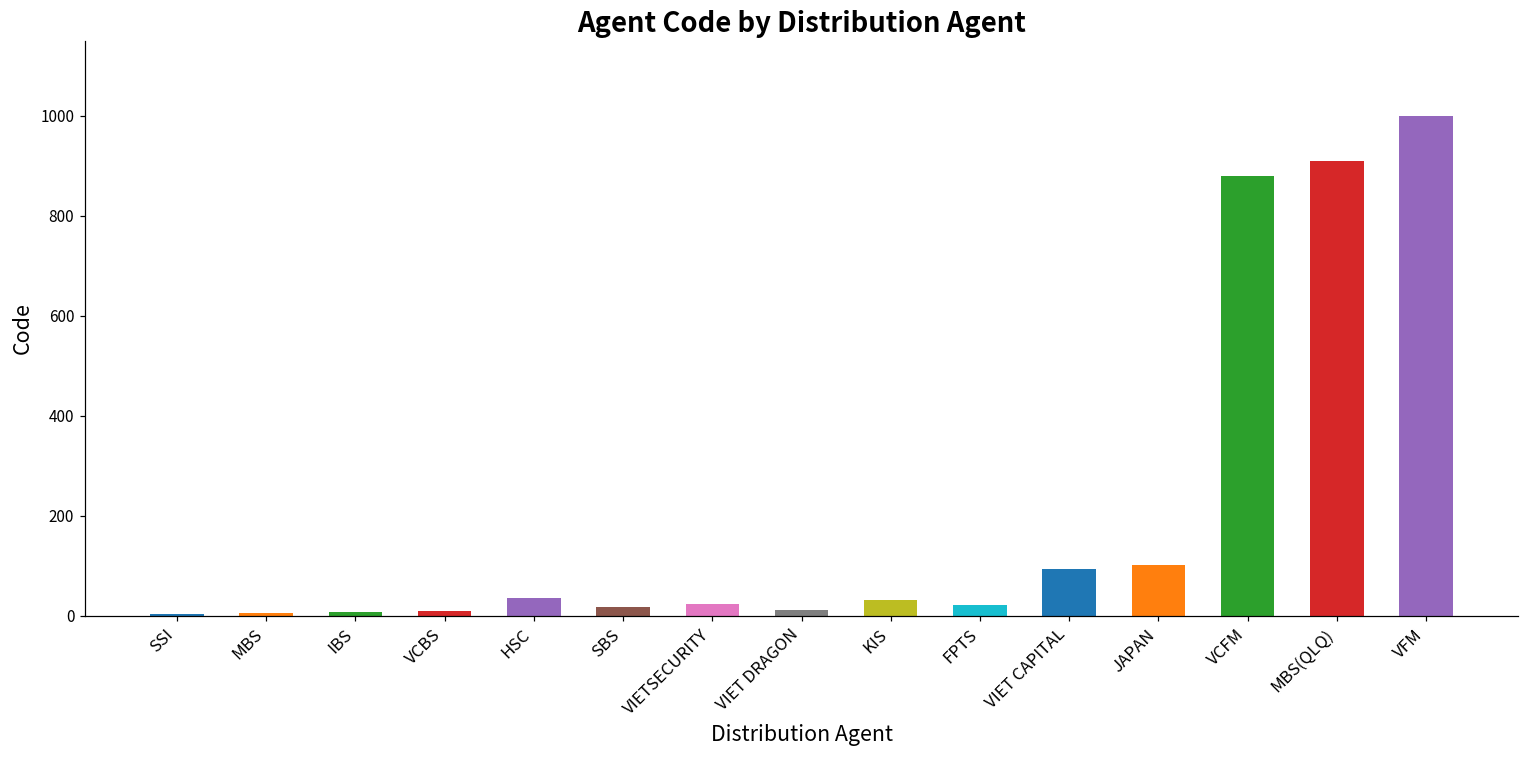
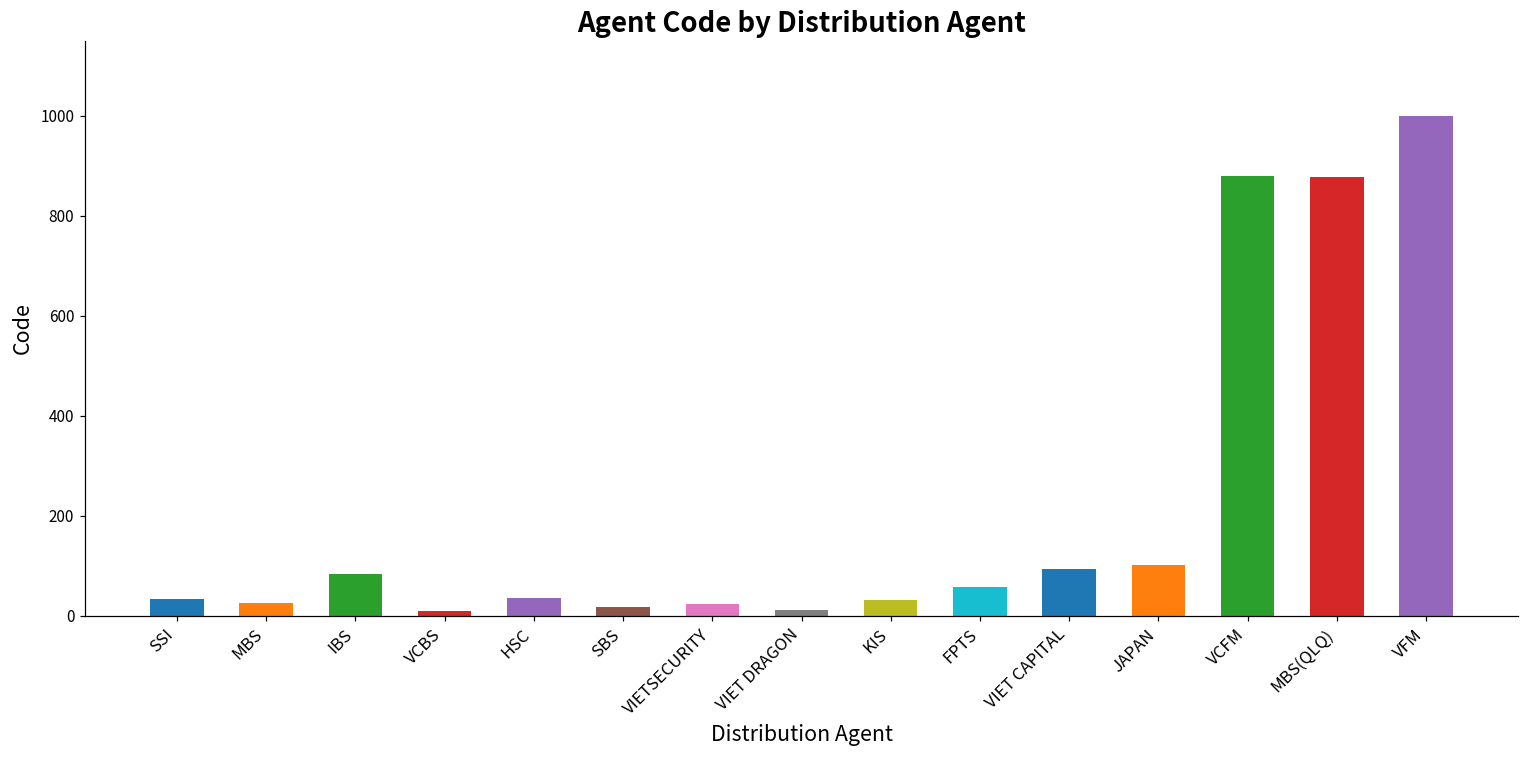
  {
-   "SSI": 0,
-   "MBS": 10,
-   "IBS": 10,
+   "SSI": 30,
+   "MBS": 30,
+   "IBS": 80,
    "VCBS": 10,
    "HSC": 40,
    "SBS": 20,
    "VIETSECURITY": 20,
    "VIET DRAGON": 10,
    "KIS": 30,
-   "FPTS": 20,
+   "FPTS": 60,
    "VIET CAPITAL": 90,
    "JAPAN": 100,
    "VCFM": 880,
-   "MBS(QLQ)": 910,
+   "MBS(QLQ)": 880,
    "VFM": 1000
  }
